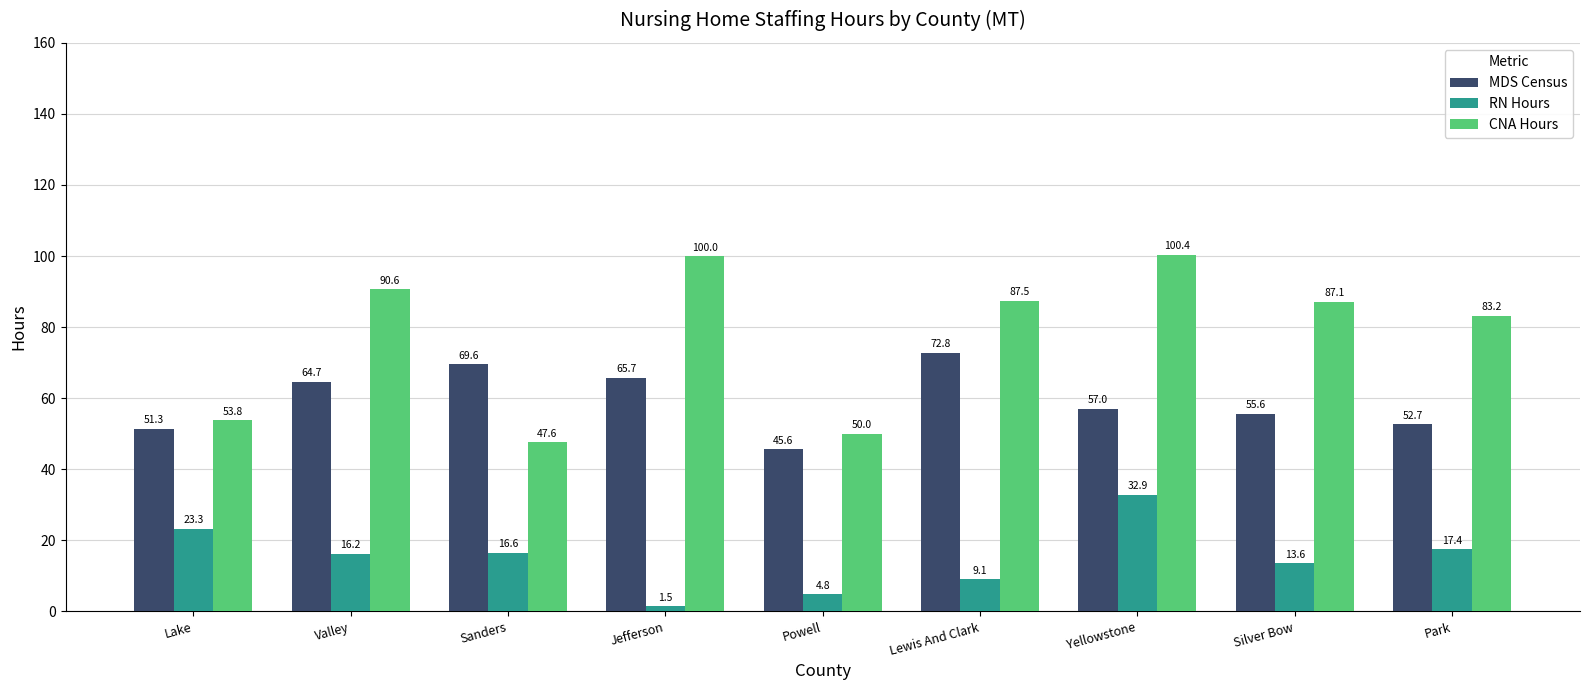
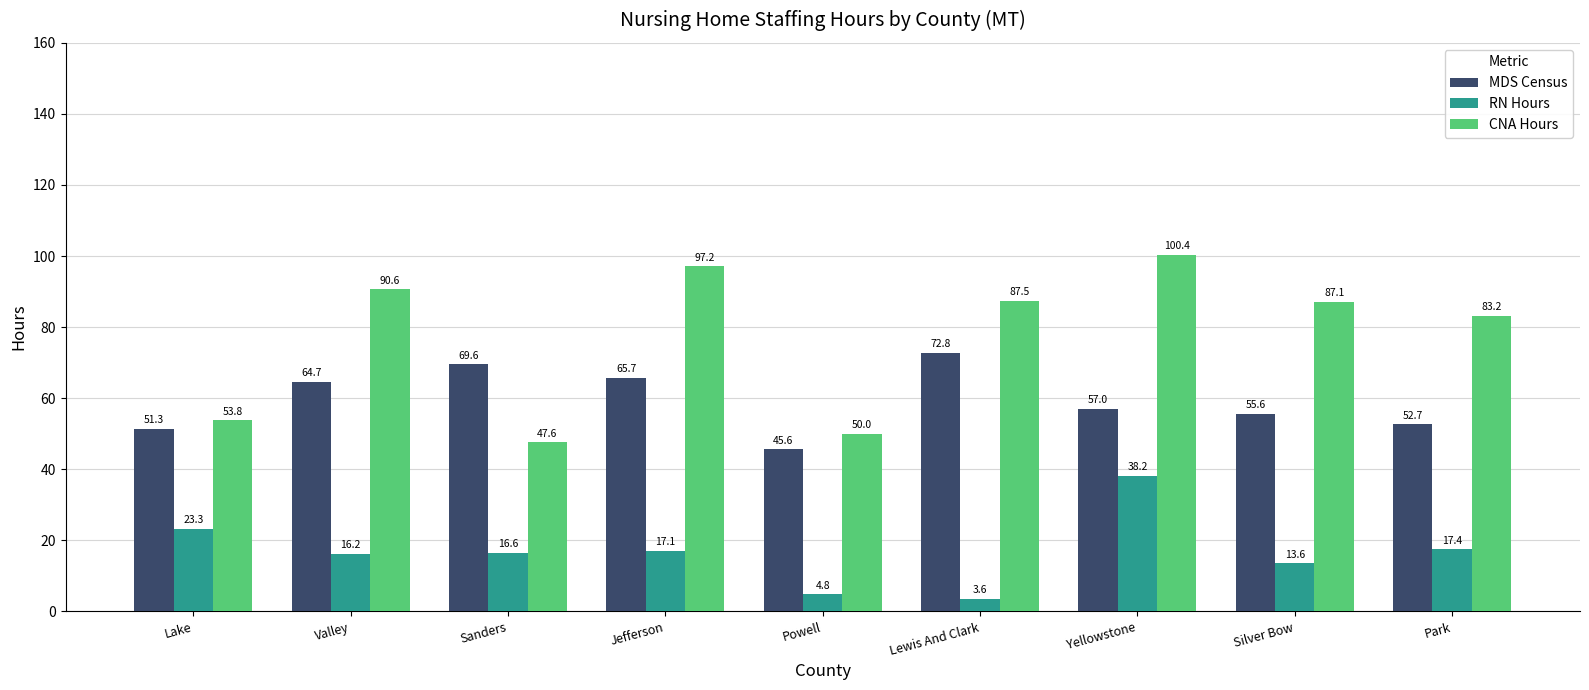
  {
    "MDS Census": {
      "Lake": 51.3,
      "Valley": 64.7,
      "Sanders": 69.6,
      "Jefferson": 65.7,
      "Powell": 45.6,
      "Lewis And Clark": 72.8,
      "Yellowstone": 57.0,
      "Silver Bow": 55.6,
      "Park": 52.7
    },
    "RN Hours": {
      "Lake": 23.3,
      "Valley": 16.2,
      "Sanders": 16.6,
-     "Jefferson": 1.5,
+     "Jefferson": 17.1,
      "Powell": 4.8,
-     "Lewis And Clark": 9.1,
-     "Yellowstone": 32.9,
+     "Lewis And Clark": 3.6,
+     "Yellowstone": 38.2,
      "Silver Bow": 13.6,
      "Park": 17.4
    },
    "CNA Hours": {
      "Lake": 53.8,
      "Valley": 90.6,
      "Sanders": 47.6,
-     "Jefferson": 100.0,
+     "Jefferson": 97.2,
      "Powell": 50.0,
      "Lewis And Clark": 87.5,
      "Yellowstone": 100.4,
      "Silver Bow": 87.1,
      "Park": 83.2
    }
  }
